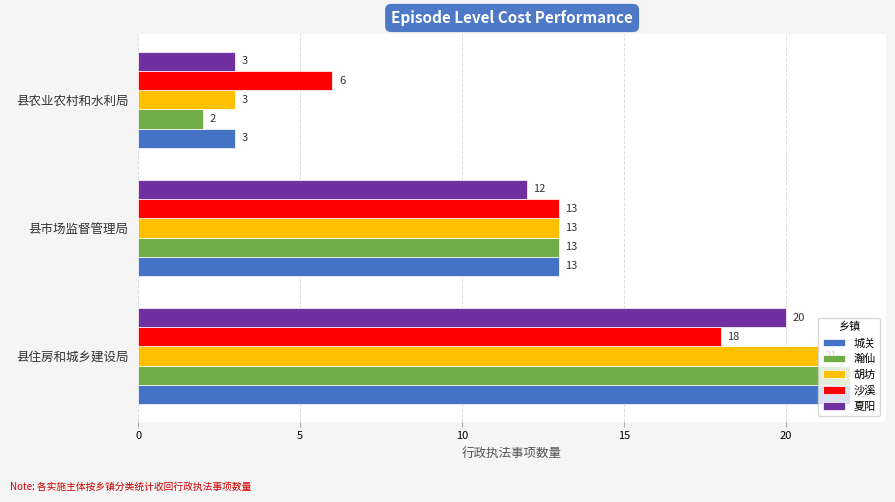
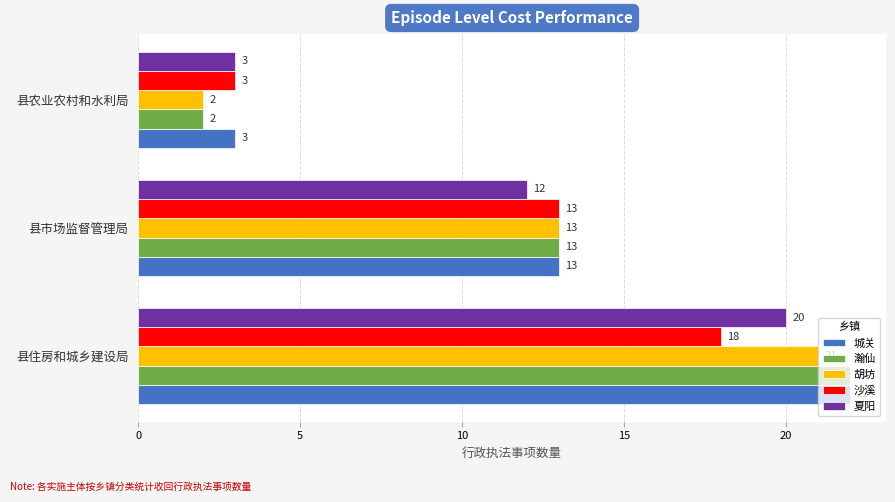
  {
    "城关": {
      "县农业农村和水利局": 3,
      "县市场监督管理局": 13
    },
    "瀚仙": {
      "县农业农村和水利局": 2,
      "县市场监督管理局": 13
    },
    "胡坊": {
-     "县农业农村和水利局": 3,
+     "县农业农村和水利局": 2,
      "县市场监督管理局": 13
    },
    "沙溪": {
-     "县农业农村和水利局": 6,
+     "县农业农村和水利局": 3,
      "县市场监督管理局": 13,
      "县住房和城乡建设局": 18
    },
    "夏阳": {
      "县农业农村和水利局": 3,
      "县市场监督管理局": 12,
      "县住房和城乡建设局": 20
    }
  }
